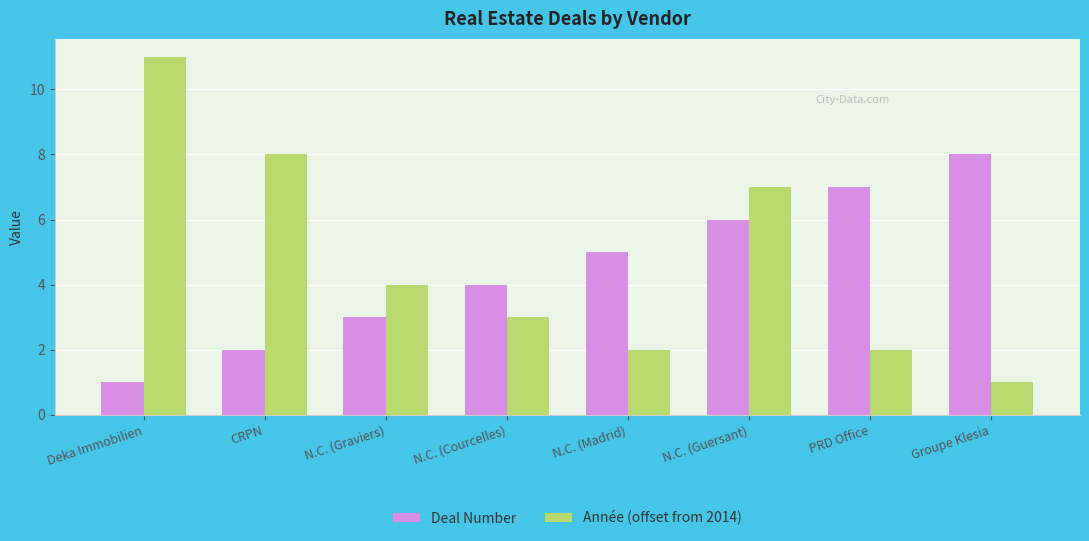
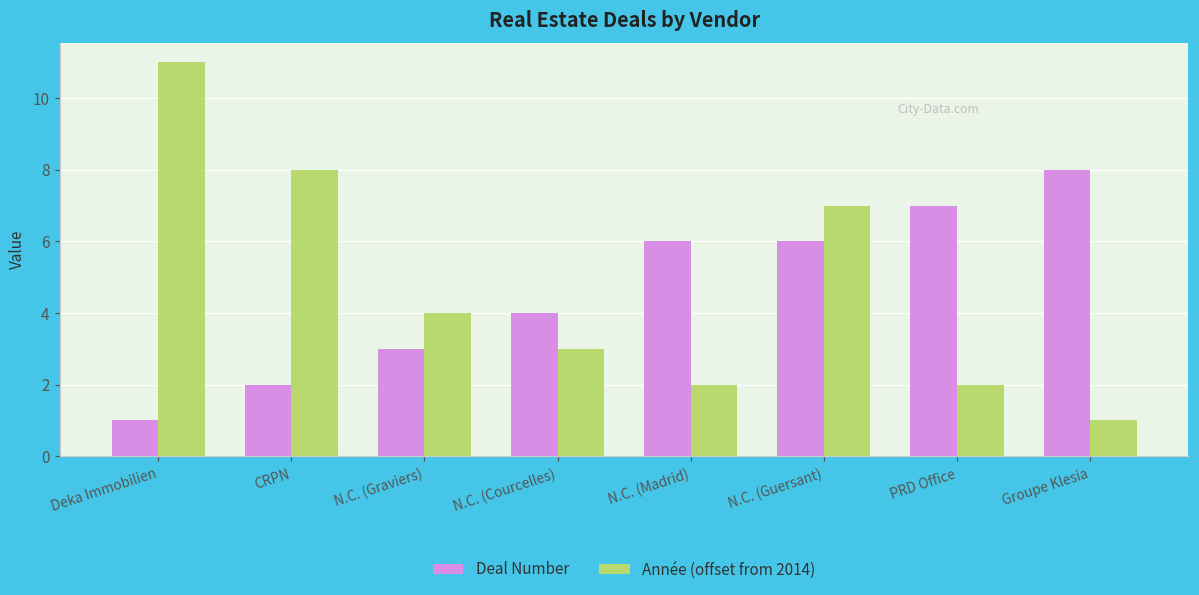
  {
    "Deal Number": {
      "Deka Immobilien": 1,
      "CRPN": 2,
      "N.C. (Graviers)": 3,
      "N.C. (Courcelles)": 4,
-     "N.C. (Madrid)": 5,
+     "N.C. (Madrid)": 6,
      "N.C. (Guersant)": 6,
      "PRD Office": 7,
      "Groupe Klesia": 8
    },
    "Année (offset from 2014)": {
      "Deka Immobilien": 11,
      "CRPN": 8,
      "N.C. (Graviers)": 4,
      "N.C. (Courcelles)": 3,
      "N.C. (Madrid)": 2,
      "N.C. (Guersant)": 7,
      "PRD Office": 2,
      "Groupe Klesia": 1
    }
  }
